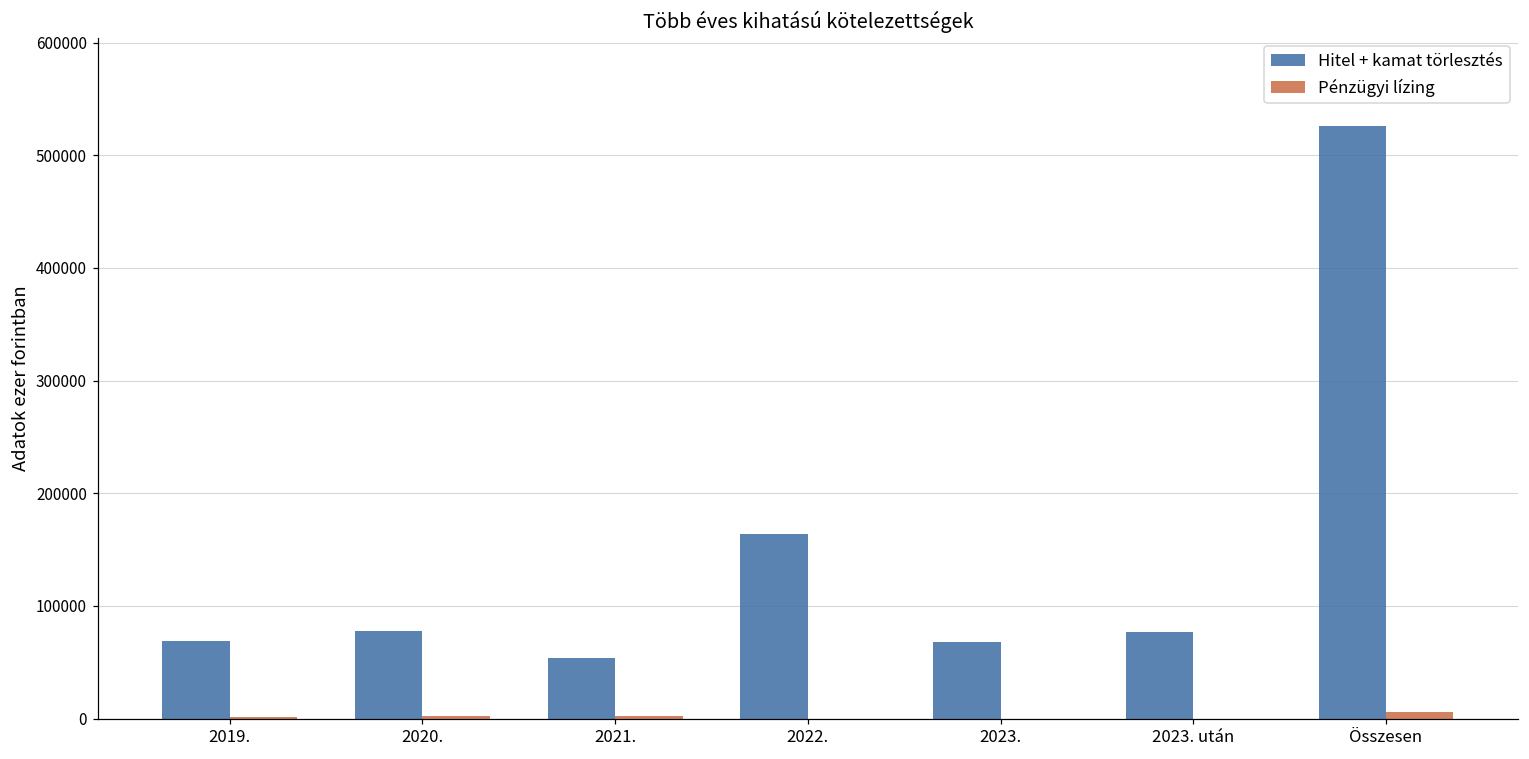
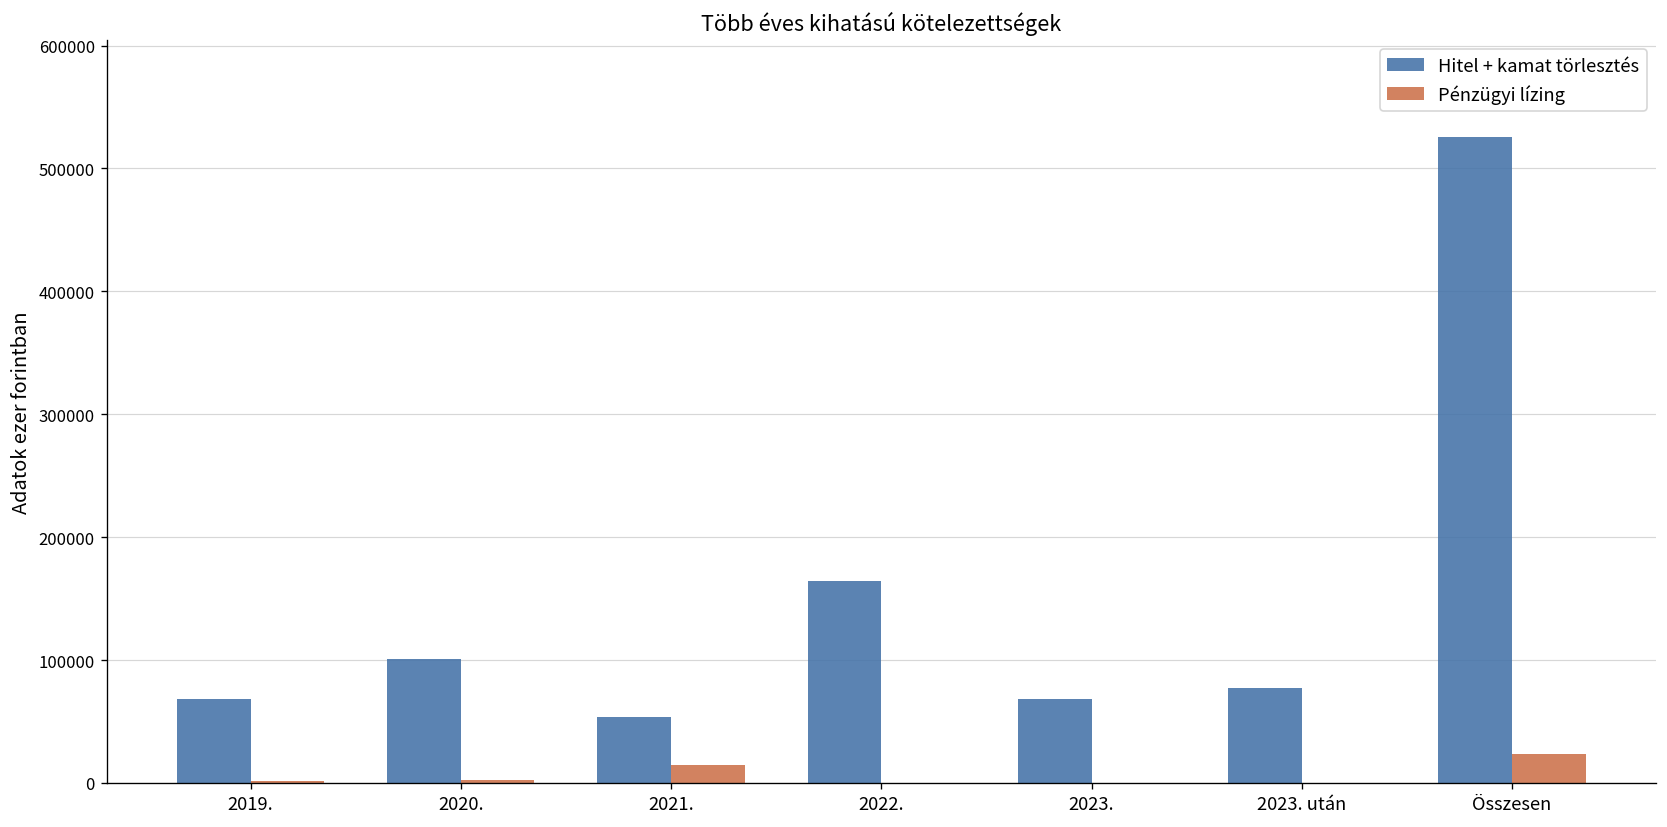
  {
    "Hitel + kamat törlesztés": {
      "2019.": 69000,
-     "2020.": 78000,
+     "2020.": 101000,
      "2021.": 54000,
      "2022.": 164000,
      "2023.": 68000,
      "2023. után": 77000,
      "Összesen": 526000
    },
    "Pénzügyi lízing": {
-     "2021.": 2000,
+     "2021.": 14000,
      "2022.": 0,
      "2023.": 0,
      "2023. után": 0,
-     "Összesen": 6000
+     "Összesen": 24000
    }
  }
